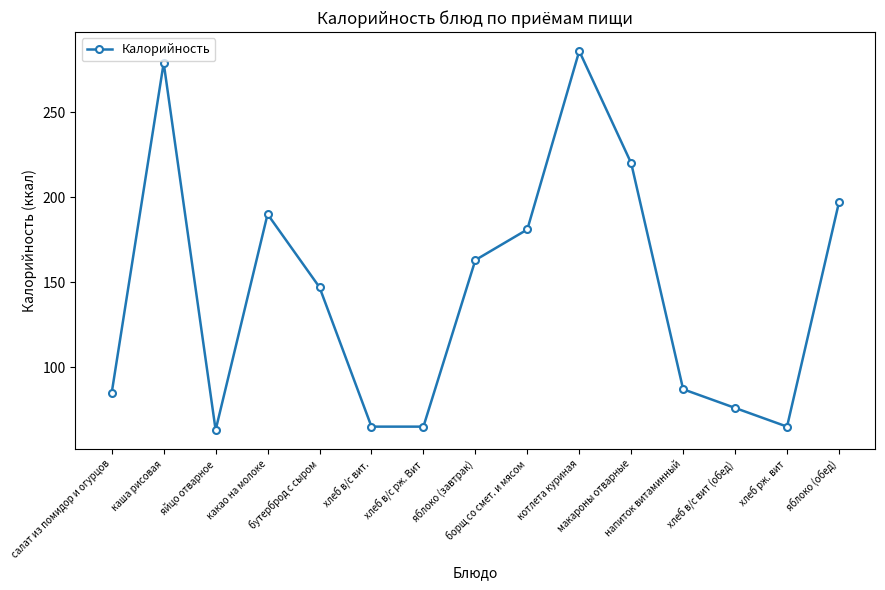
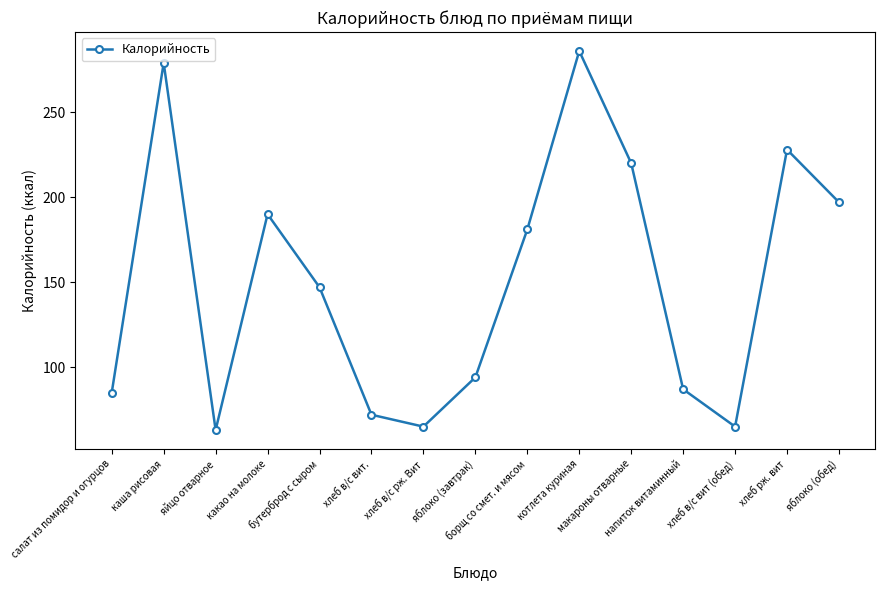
  {
    "салат из помидор и огурцов": 85,
    "каша рисовая": 279,
    "яйцо отварное": 63,
    "какао на молоке": 190,
    "бутерброд с сыром": 147,
-   "хлеб в/с вит.": 65,
+   "хлеб в/с вит.": 72,
    "хлеб в/с рж. Вит": 65,
-   "яблоко (завтрак)": 163,
+   "яблоко (завтрак)": 94,
    "борщ со смет. и мясом": 181,
    "котлета куриная": 286,
    "макароны отварные": 220,
    "напиток витаминный": 87,
-   "хлеб в/с вит (обед)": 76,
-   "хлеб рж. вит": 65,
+   "хлеб в/с вит (обед)": 65,
+   "хлеб рж. вит": 228,
    "яблоко (обед)": 197
  }
